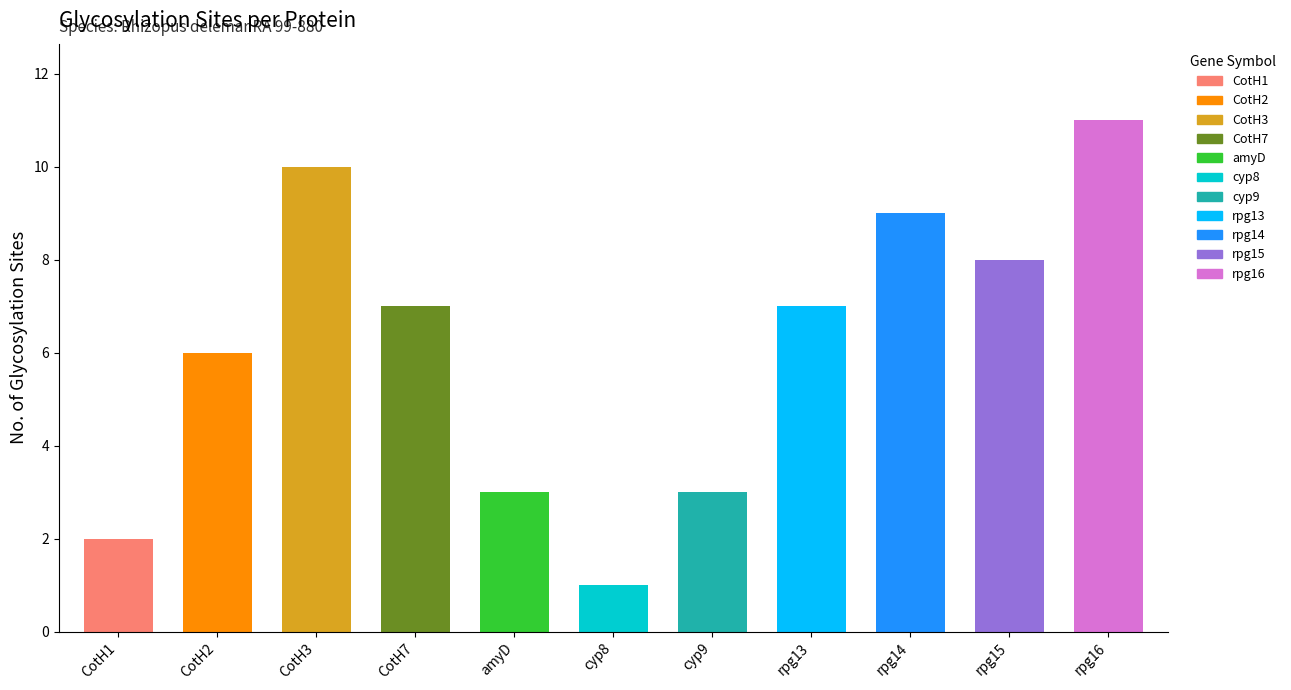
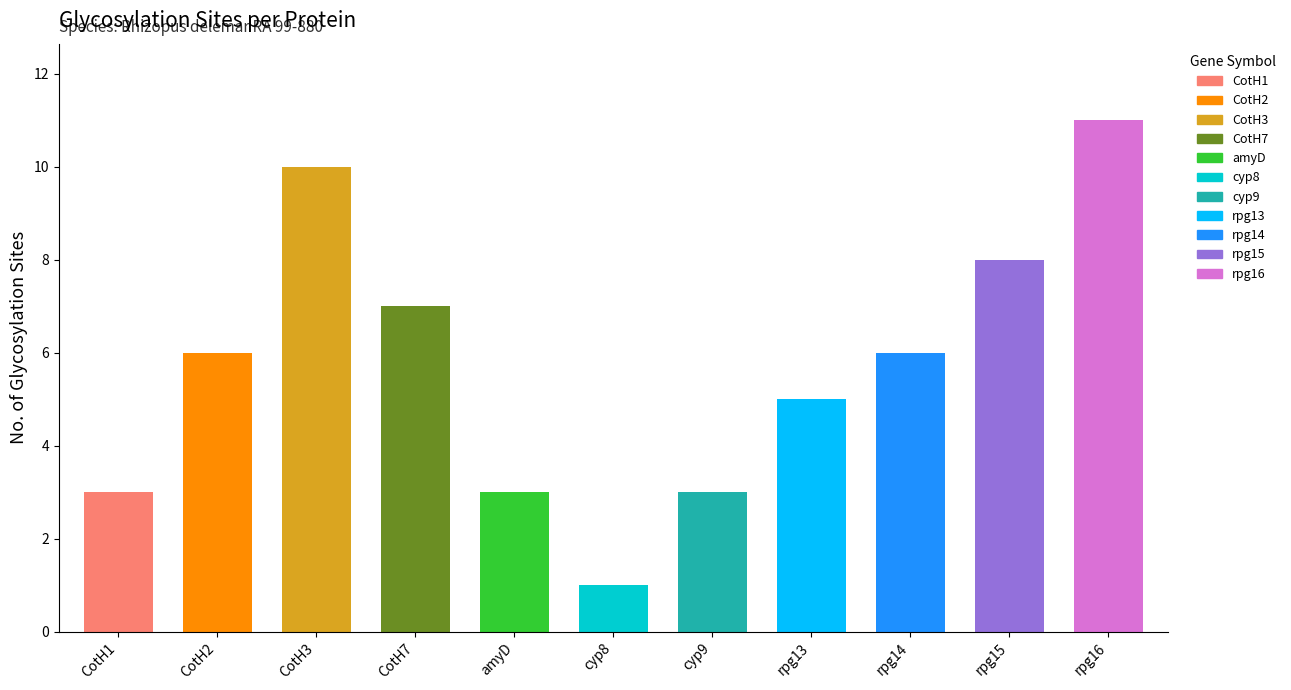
  {
-   "CotH1": 2,
+   "CotH1": 3,
    "CotH2": 6,
    "CotH3": 10,
    "CotH7": 7,
    "amyD": 3,
    "cyp8": 1,
    "cyp9": 3,
-   "rpg13": 7,
-   "rpg14": 9,
+   "rpg13": 5,
+   "rpg14": 6,
    "rpg15": 8,
    "rpg16": 11
  }
